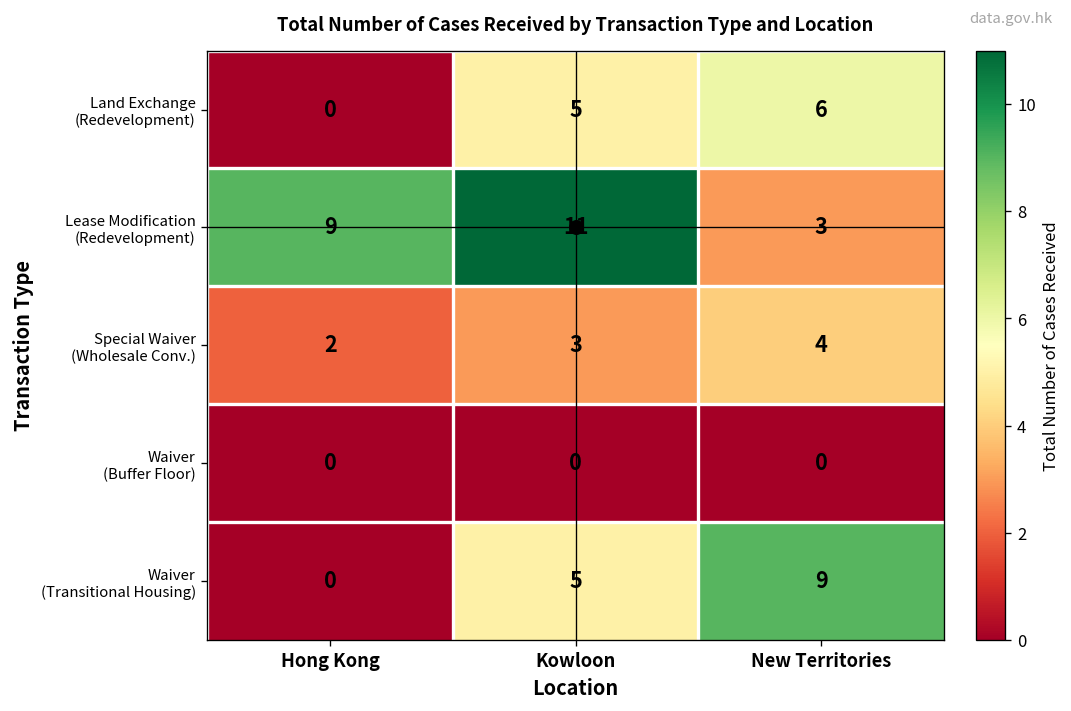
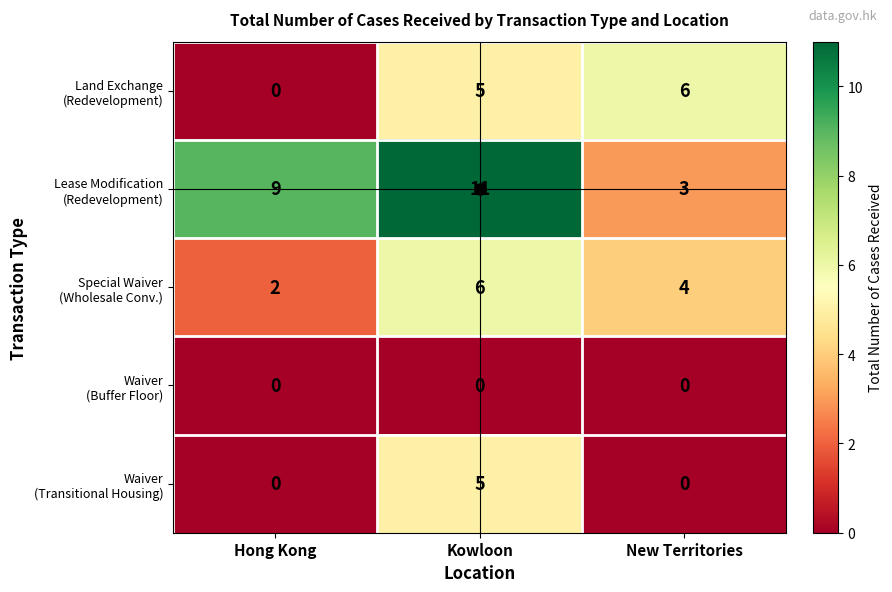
  {
    "Land Exchange (Redevelopment)": {
      "Hong Kong": 0,
      "Kowloon": 5,
      "New Territories": 6
    },
    "Lease Modification (Redevelopment)": {
      "Hong Kong": 9,
      "New Territories": 3
    },
    "Special Waiver (Wholesale Conv.)": {
      "Hong Kong": 2,
-     "Kowloon": 3,
+     "Kowloon": 6,
      "New Territories": 4
    },
    "Waiver (Buffer Floor)": {
      "Hong Kong": 0,
      "Kowloon": 0,
      "New Territories": 0
    },
    "Waiver (Transitional Housing)": {
      "Hong Kong": 0,
      "Kowloon": 5,
-     "New Territories": 9
+     "New Territories": 0
    }
  }
